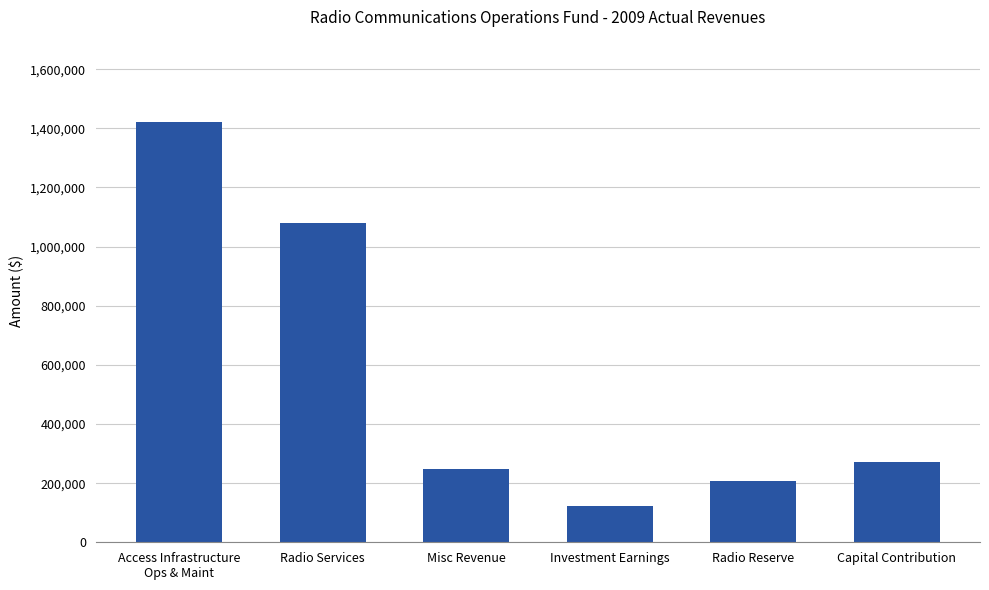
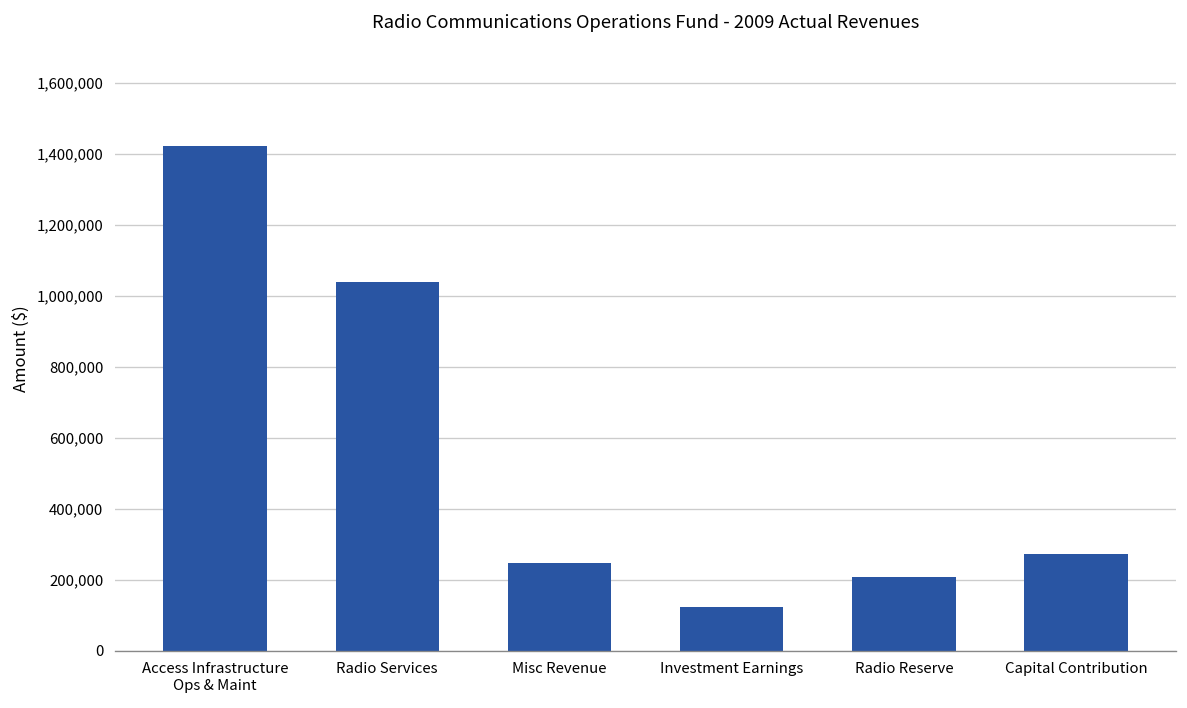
  {
    "Access Infrastructure Ops & Maint": "1,420,000",
-   "Radio Services": "1,080,000",
+   "Radio Services": "1,040,000",
    "Misc Revenue": "250,000",
    "Investment Earnings": "120,000",
    "Radio Reserve": "210,000",
    "Capital Contribution": "270,000"
  }
